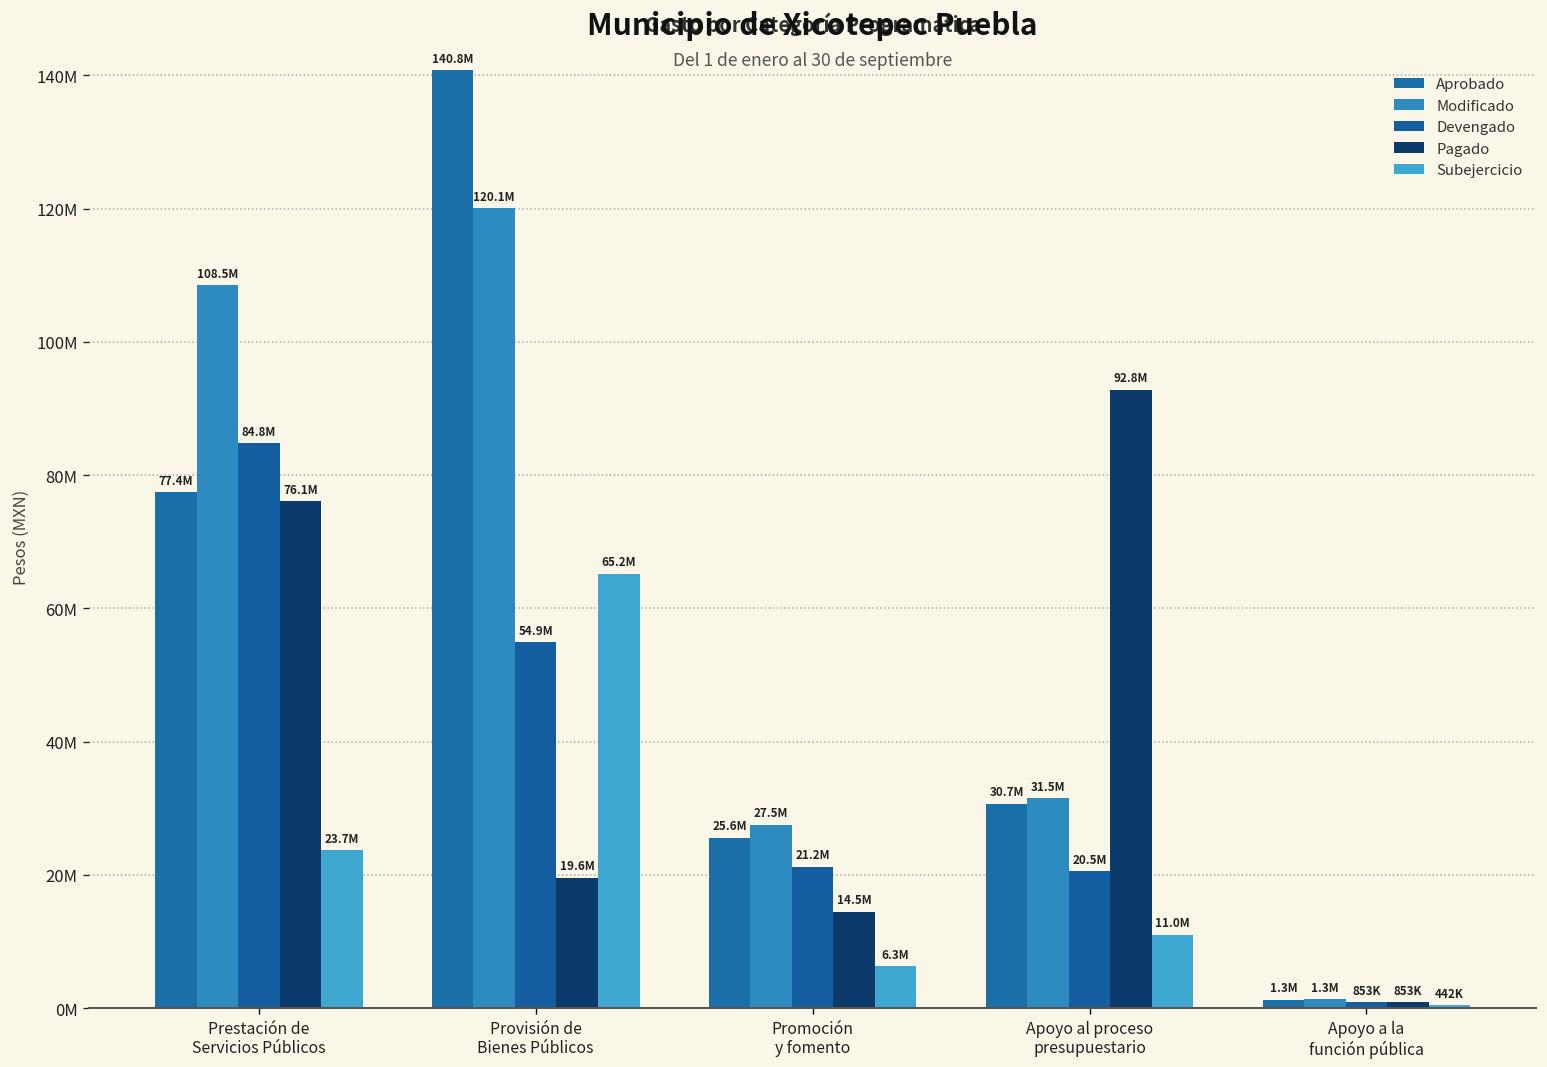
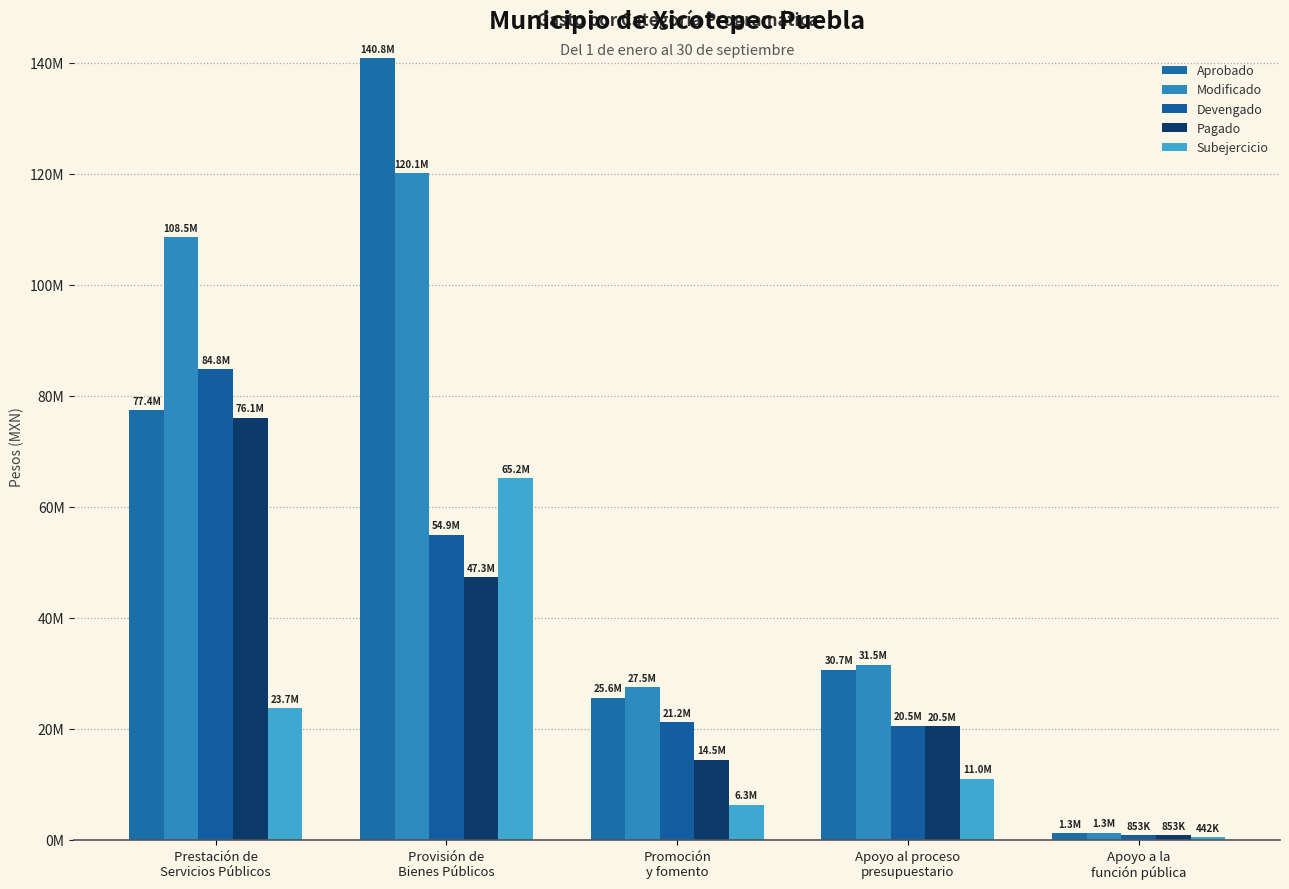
  {
    "Pagado": {
      "Prestación de Servicios Públicos": "76.1M",
-     "Provisión de Bienes Públicos": "19.6M",
+     "Provisión de Bienes Públicos": "47.3M",
      "Promoción y fomento": "14.5M",
-     "Apoyo al proceso presupuestario": "92.8M",
+     "Apoyo al proceso presupuestario": "20.5M",
      "Apoyo a la función pública": "853K"
    }
  }
